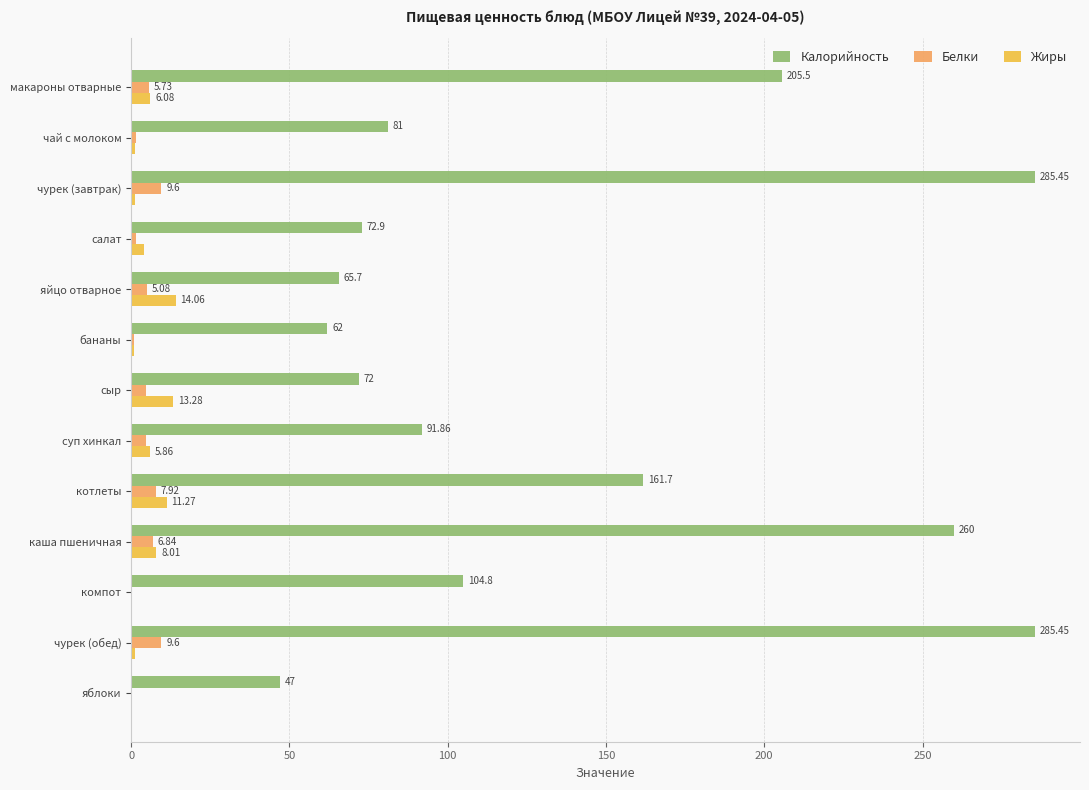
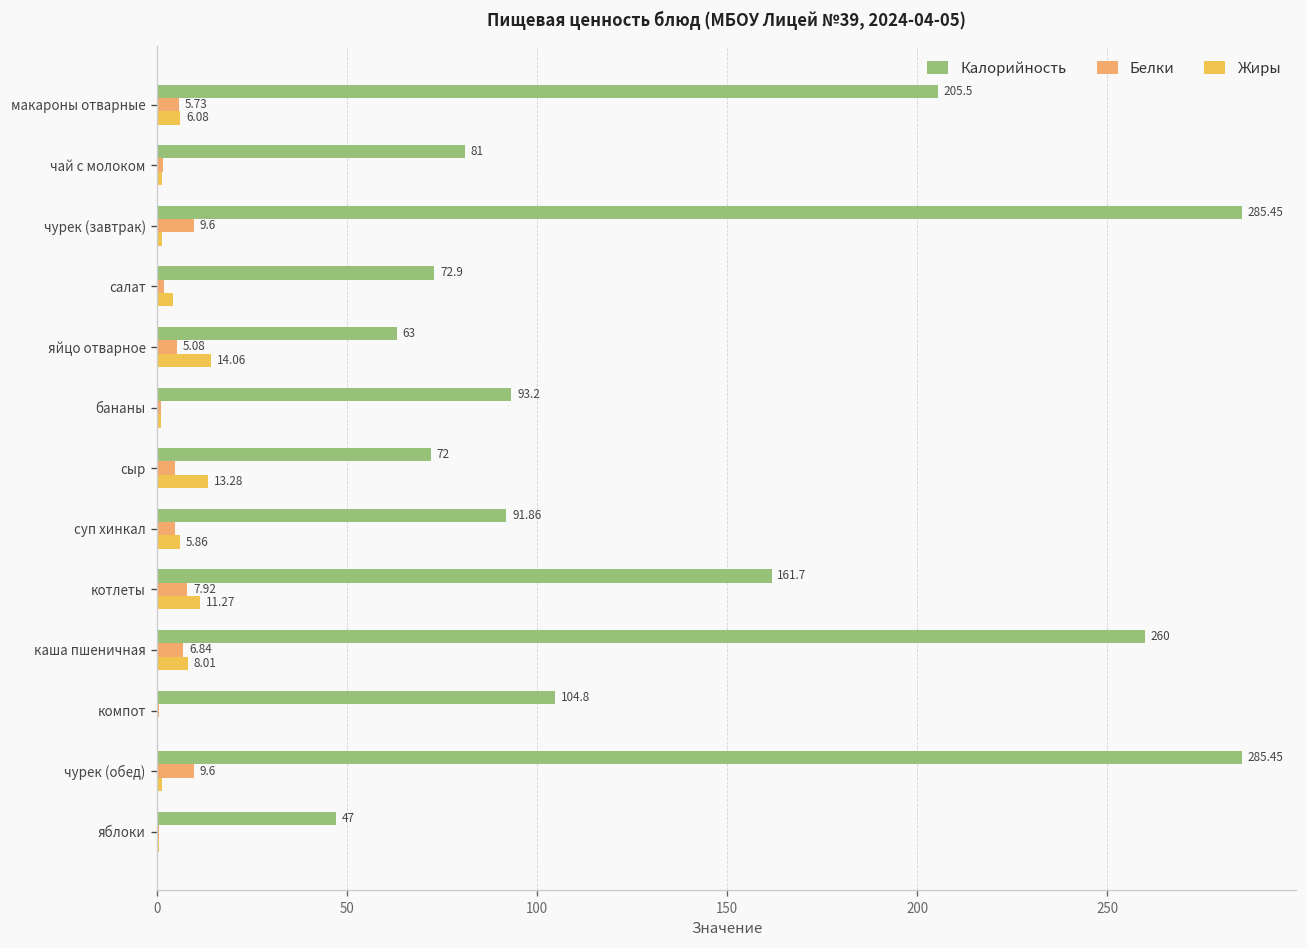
  {
    "Калорийность": {
      "макароны отварные": 205.5,
      "чай с молоком": 81,
      "чурек (завтрак)": 285.45,
      "салат": 72.9,
-     "яйцо отварное": 65.7,
-     "бананы": 62,
+     "яйцо отварное": 63,
+     "бананы": 93.2,
      "сыр": 72,
      "суп хинкал": 91.86,
      "котлеты": 161.7,
      "каша пшеничная": 260,
      "компот": 104.8,
      "чурек (обед)": 285.45,
      "яблоки": 47
    }
  }
